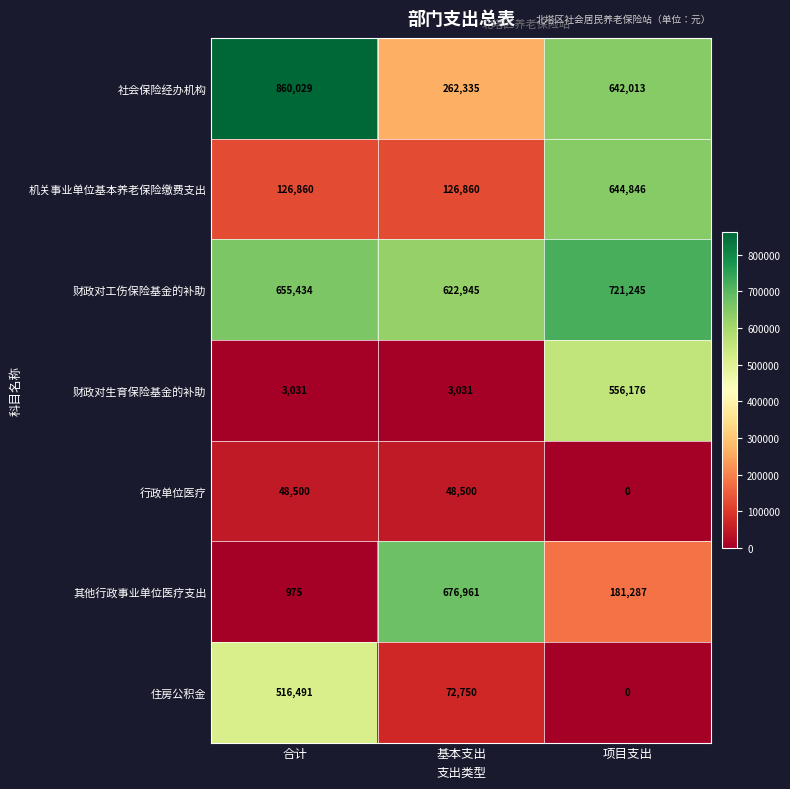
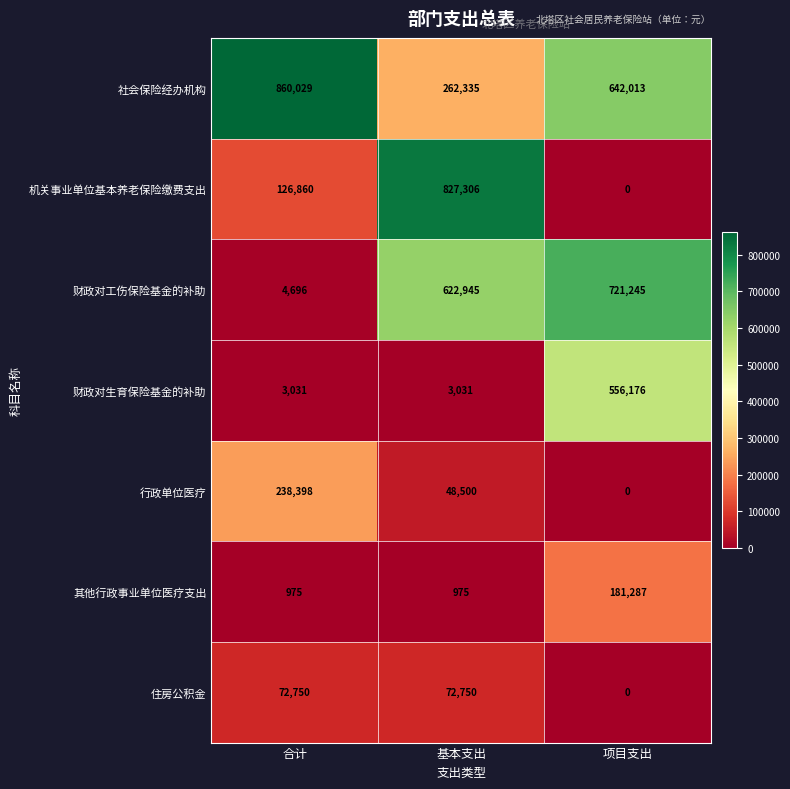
  {
    "社会保险经办机构": {
      "合计": "860,029",
      "基本支出": "262,335",
      "项目支出": "642,013"
    },
    "机关事业单位基本养老保险缴费支出": {
      "合计": "126,860",
-     "基本支出": "126,860",
-     "项目支出": "644,846"
+     "基本支出": "827,306",
+     "项目支出": "0"
    },
    "财政对工伤保险基金的补助": {
-     "合计": "655,434",
+     "合计": "4,696",
      "基本支出": "622,945",
      "项目支出": "721,245"
    },
    "财政对生育保险基金的补助": {
      "合计": "3,031",
      "基本支出": "3,031",
      "项目支出": "556,176"
    },
    "行政单位医疗": {
-     "合计": "48,500",
+     "合计": "238,398",
      "基本支出": "48,500",
      "项目支出": "0"
    },
    "其他行政事业单位医疗支出": {
      "合计": "975",
-     "基本支出": "676,961",
+     "基本支出": "975",
      "项目支出": "181,287"
    },
    "住房公积金": {
-     "合计": "516,491",
+     "合计": "72,750",
      "基本支出": "72,750",
      "项目支出": "0"
    }
  }
